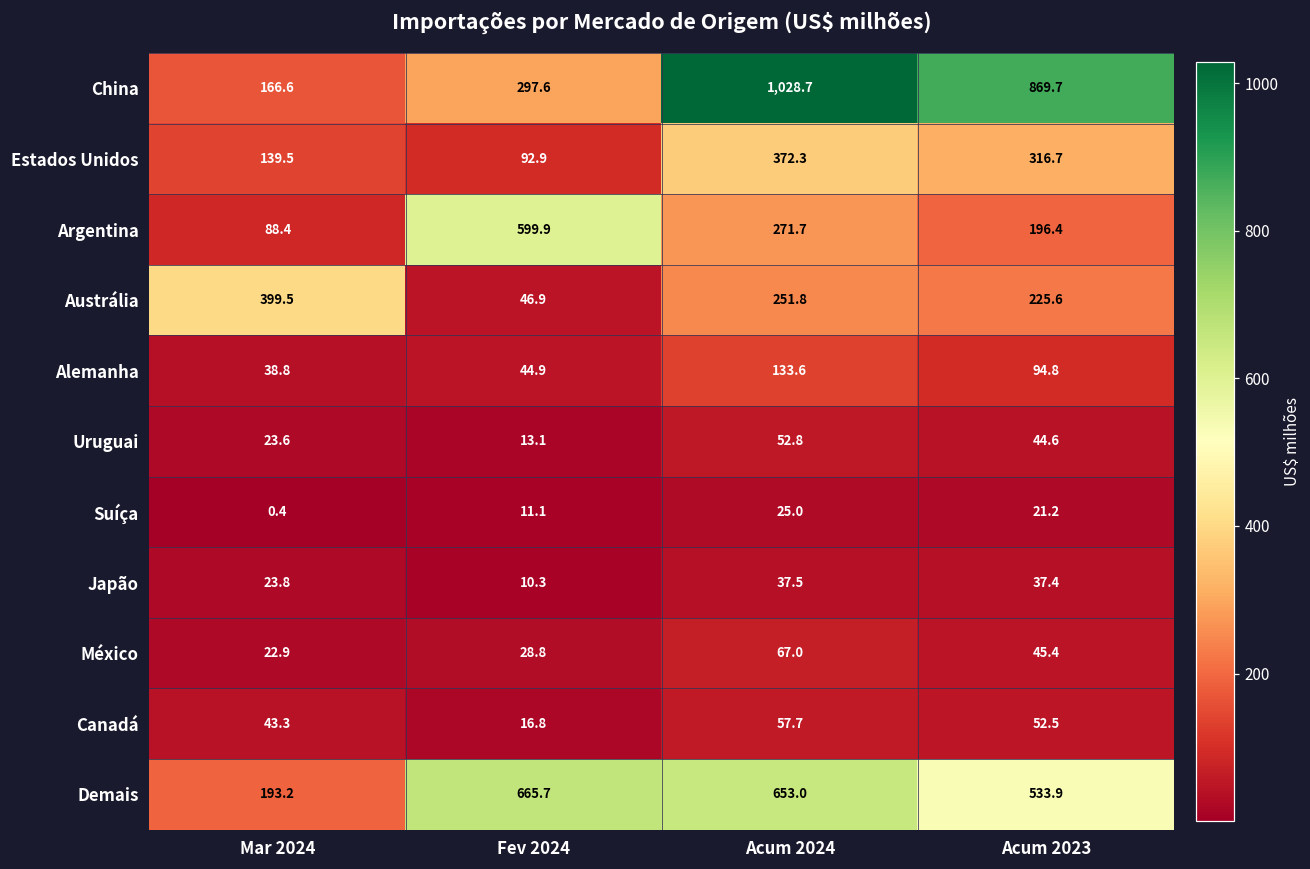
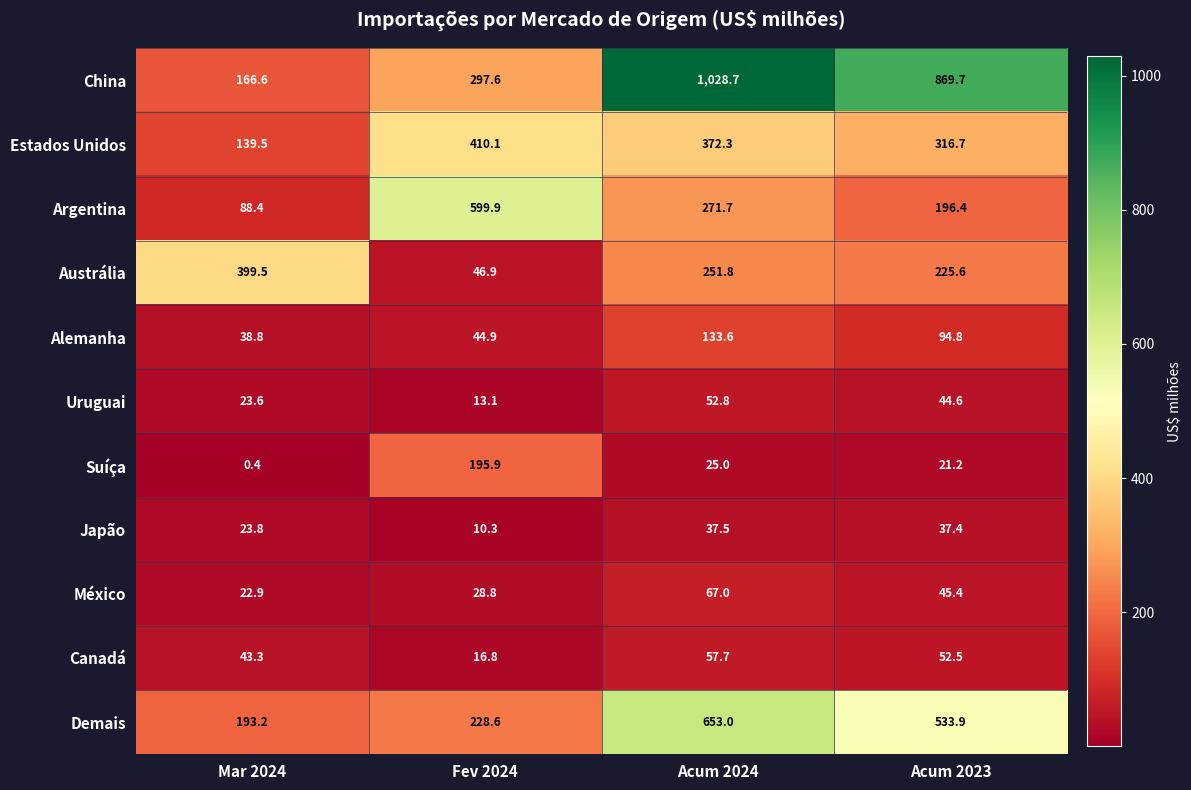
  {
    "China": {
      "Mar 2024": "166.6",
      "Fev 2024": "297.6",
      "Acum 2024": "1,028.7",
      "Acum 2023": "869.7"
    },
    "Estados Unidos": {
      "Mar 2024": "139.5",
-     "Fev 2024": "92.9",
+     "Fev 2024": "410.1",
      "Acum 2024": "372.3",
      "Acum 2023": "316.7"
    },
    "Argentina": {
      "Mar 2024": "88.4",
      "Fev 2024": "599.9",
      "Acum 2024": "271.7",
      "Acum 2023": "196.4"
    },
    "Austrália": {
      "Mar 2024": "399.5",
      "Fev 2024": "46.9",
      "Acum 2024": "251.8",
      "Acum 2023": "225.6"
    },
    "Alemanha": {
      "Mar 2024": "38.8",
      "Fev 2024": "44.9",
      "Acum 2024": "133.6",
      "Acum 2023": "94.8"
    },
    "Uruguai": {
      "Mar 2024": "23.6",
      "Fev 2024": "13.1",
      "Acum 2024": "52.8",
      "Acum 2023": "44.6"
    },
    "Suíça": {
      "Mar 2024": "0.4",
-     "Fev 2024": "11.1",
+     "Fev 2024": "195.9",
      "Acum 2024": "25.0",
      "Acum 2023": "21.2"
    },
    "Japão": {
      "Mar 2024": "23.8",
      "Fev 2024": "10.3",
      "Acum 2024": "37.5",
      "Acum 2023": "37.4"
    },
    "México": {
      "Mar 2024": "22.9",
      "Fev 2024": "28.8",
      "Acum 2024": "67.0",
      "Acum 2023": "45.4"
    },
    "Canadá": {
      "Mar 2024": "43.3",
      "Fev 2024": "16.8",
      "Acum 2024": "57.7",
      "Acum 2023": "52.5"
    },
    "Demais": {
      "Mar 2024": "193.2",
-     "Fev 2024": "665.7",
+     "Fev 2024": "228.6",
      "Acum 2024": "653.0",
      "Acum 2023": "533.9"
    }
  }
